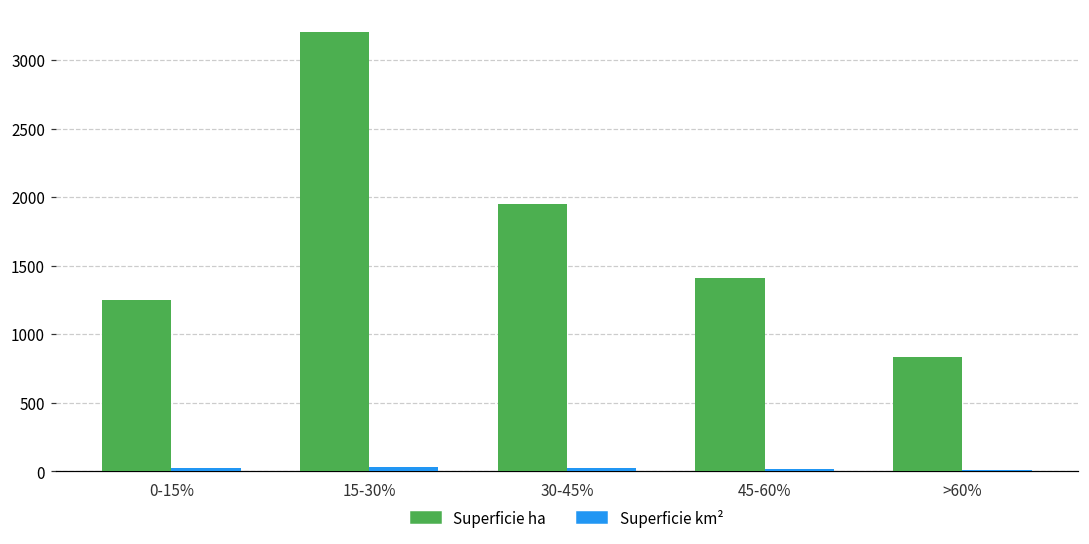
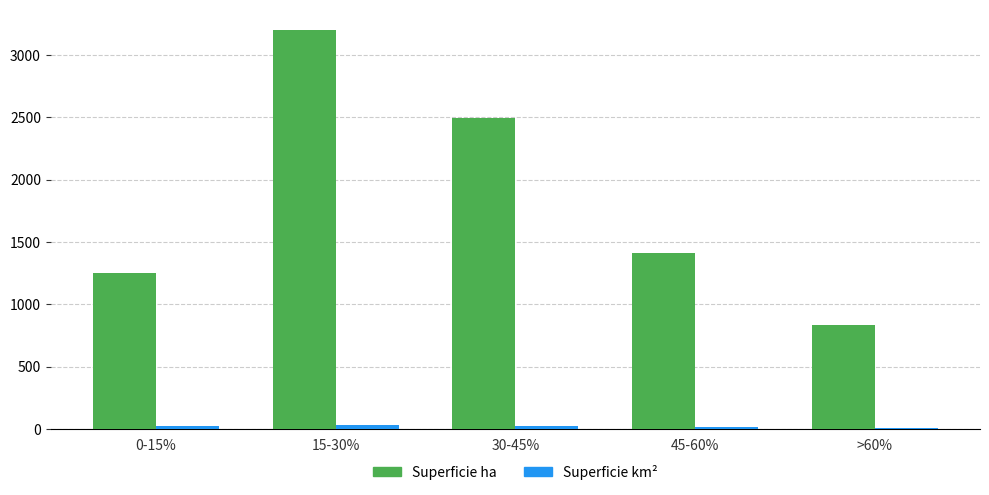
  {
    "Superficie ha": {
      "0-15%": 1250,
      "15-30%": 3200,
-     "30-45%": 1950,
+     "30-45%": 2490,
      "45-60%": 1410,
      ">60%": 830
    }
  }
